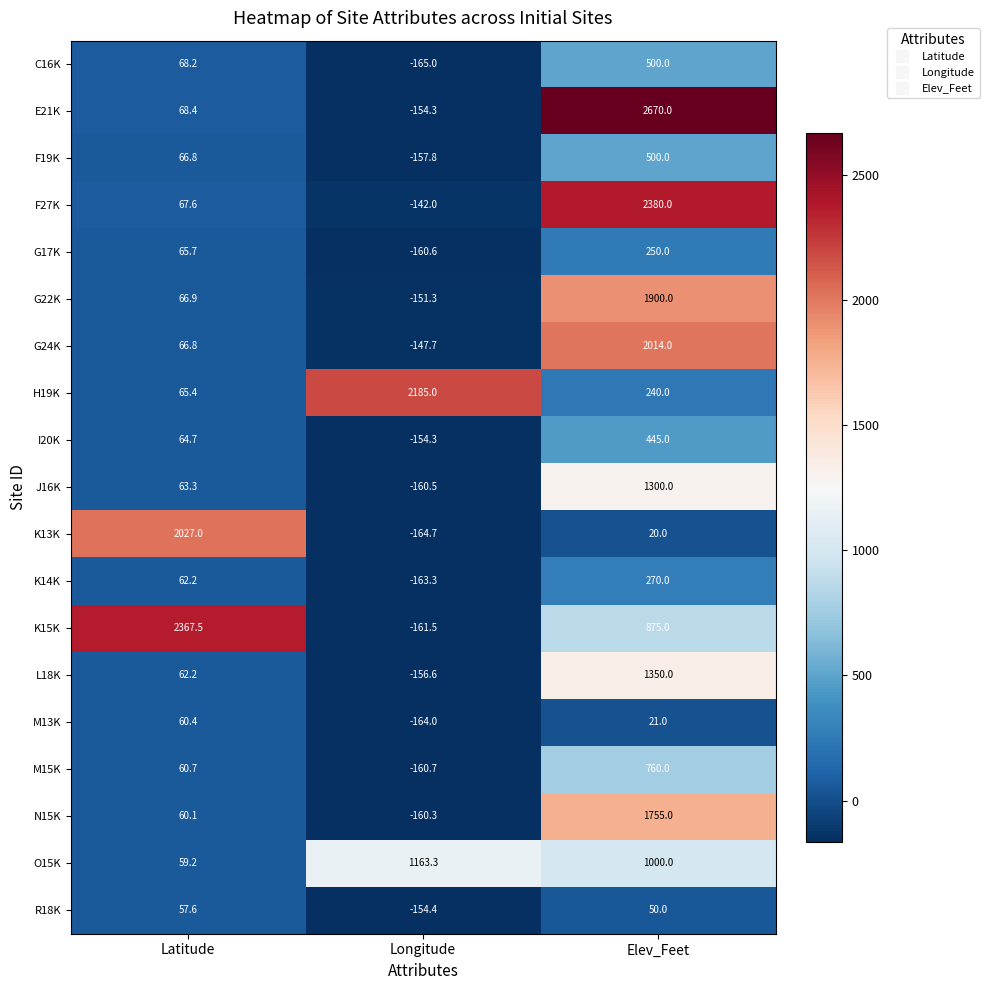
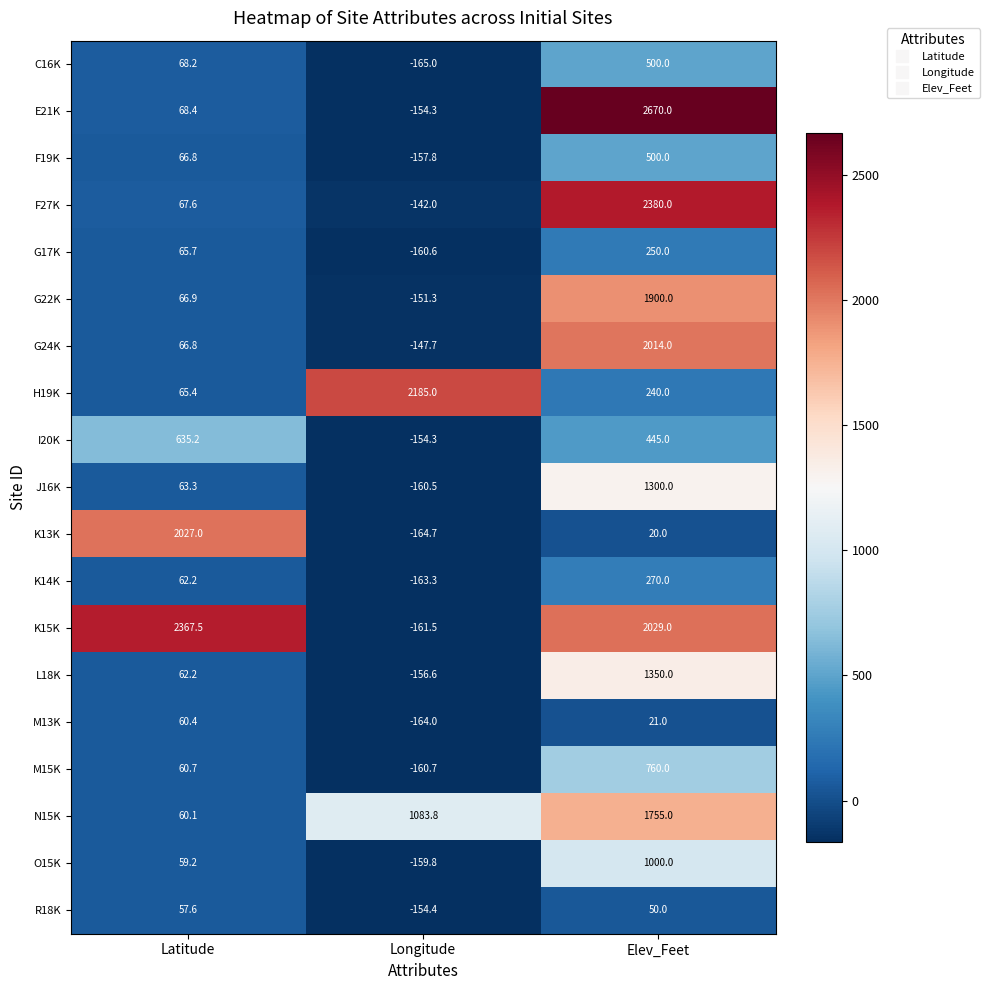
  {
    "C16K": {
      "Latitude": 68.2,
      "Longitude": -165.0,
      "Elev_Feet": 500.0
    },
    "E21K": {
      "Latitude": 68.4,
      "Longitude": -154.3,
      "Elev_Feet": 2670.0
    },
    "F19K": {
      "Latitude": 66.8,
      "Longitude": -157.8,
      "Elev_Feet": 500.0
    },
    "F27K": {
      "Latitude": 67.6,
      "Longitude": -142.0,
      "Elev_Feet": 2380.0
    },
    "G17K": {
      "Latitude": 65.7,
      "Longitude": -160.6,
      "Elev_Feet": 250.0
    },
    "G22K": {
      "Latitude": 66.9,
      "Longitude": -151.3,
      "Elev_Feet": 1900.0
    },
    "G24K": {
      "Latitude": 66.8,
      "Longitude": -147.7,
      "Elev_Feet": 2014.0
    },
    "H19K": {
      "Latitude": 65.4,
      "Longitude": 2185.0,
      "Elev_Feet": 240.0
    },
    "I20K": {
-     "Latitude": 64.7,
+     "Latitude": 635.2,
      "Longitude": -154.3,
      "Elev_Feet": 445.0
    },
    "J16K": {
      "Latitude": 63.3,
      "Longitude": -160.5,
      "Elev_Feet": 1300.0
    },
    "K13K": {
      "Latitude": 2027.0,
      "Longitude": -164.7,
      "Elev_Feet": 20.0
    },
    "K14K": {
      "Latitude": 62.2,
      "Longitude": -163.3,
      "Elev_Feet": 270.0
    },
    "K15K": {
      "Latitude": 2367.5,
      "Longitude": -161.5,
-     "Elev_Feet": 875.0
+     "Elev_Feet": 2029.0
    },
    "L18K": {
      "Latitude": 62.2,
      "Longitude": -156.6,
      "Elev_Feet": 1350.0
    },
    "M13K": {
      "Latitude": 60.4,
      "Longitude": -164.0,
      "Elev_Feet": 21.0
    },
    "M15K": {
      "Latitude": 60.7,
      "Longitude": -160.7,
      "Elev_Feet": 760.0
    },
    "N15K": {
      "Latitude": 60.1,
-     "Longitude": -160.3,
+     "Longitude": 1083.8,
      "Elev_Feet": 1755.0
    },
    "O15K": {
      "Latitude": 59.2,
-     "Longitude": 1163.3,
+     "Longitude": -159.8,
      "Elev_Feet": 1000.0
    },
    "R18K": {
      "Latitude": 57.6,
      "Longitude": -154.4,
      "Elev_Feet": 50.0
    }
  }
